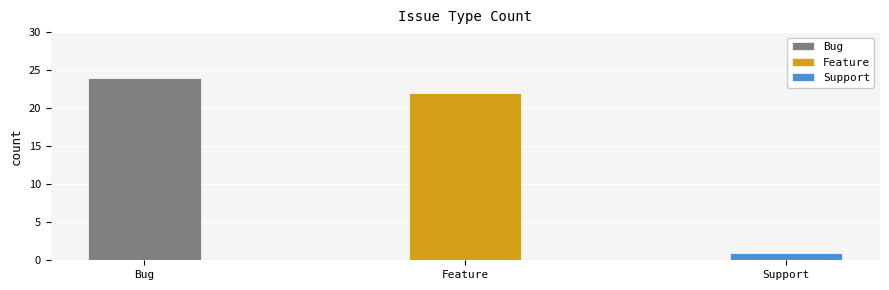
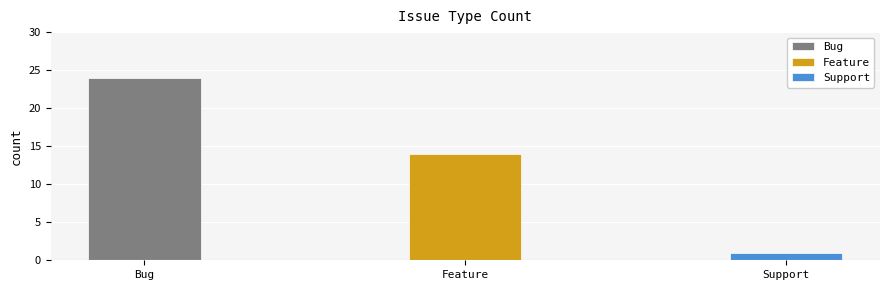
  {
    "Bug": 24,
-   "Feature": 22,
+   "Feature": 14,
    "Support": 1
  }
